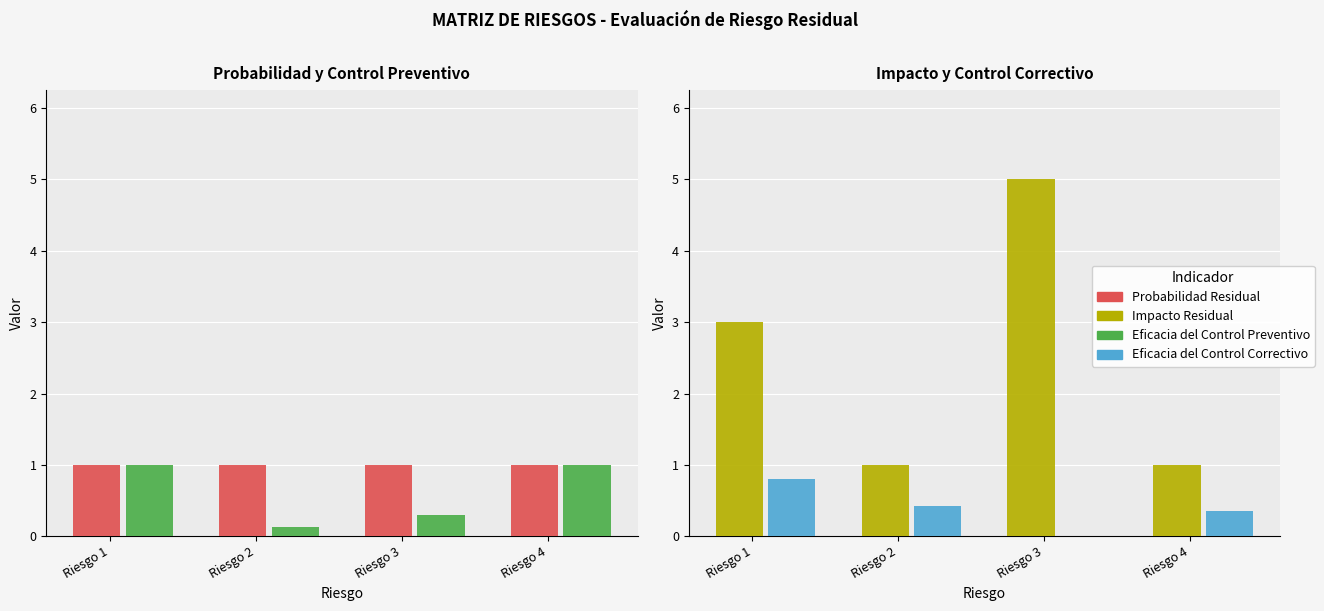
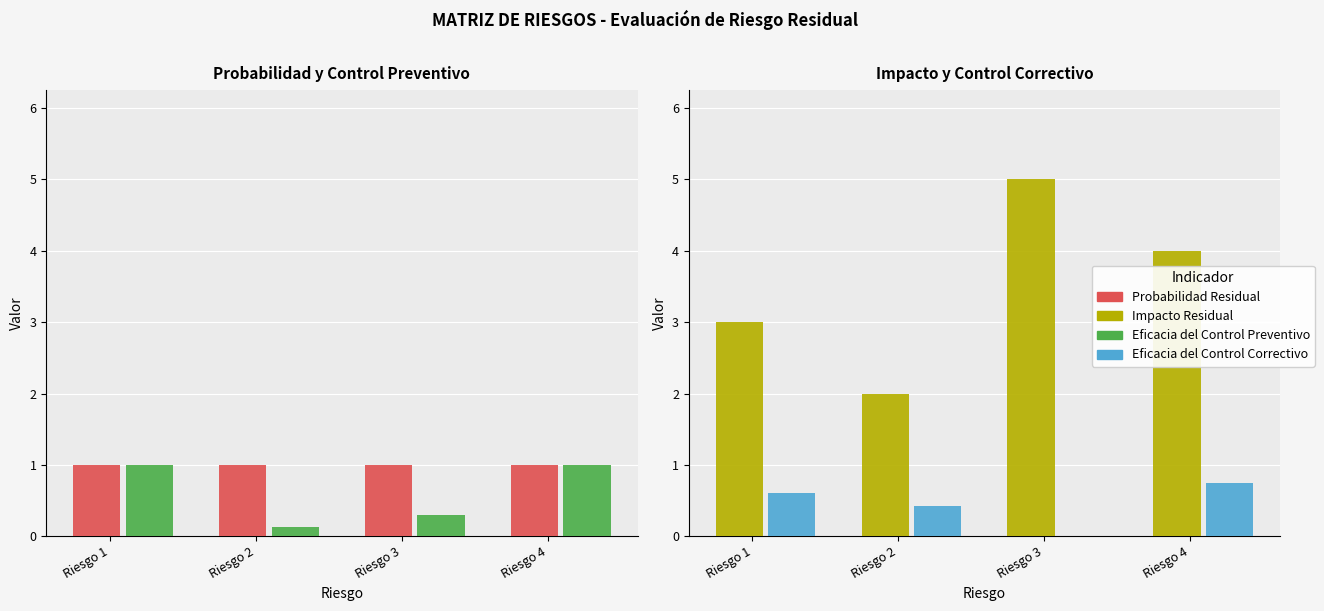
  {
    "Probabilidad y Control Preventivo": {
      "Probabilidad Residual": {
        "Riesgo 1": 1.0,
        "Riesgo 2": 1.0,
        "Riesgo 3": 1.0,
        "Riesgo 4": 1.0
      },
      "Eficacia del Control Preventivo": {
        "Riesgo 1": 1.0,
        "Riesgo 2": 0.1,
        "Riesgo 3": 0.3,
        "Riesgo 4": 1.0
      }
    },
    "Impacto y Control Correctivo": {
      "Impacto Residual": {
        "Riesgo 1": 3,
-       "Riesgo 2": 1,
+       "Riesgo 2": 2,
        "Riesgo 3": 5,
-       "Riesgo 4": 1
+       "Riesgo 4": 4
      },
      "Eficacia del Control Correctivo": {
-       "Riesgo 1": 0.8,
+       "Riesgo 1": 0.6,
        "Riesgo 2": 0.4,
        "Riesgo 3": 0.0,
-       "Riesgo 4": 0.4
+       "Riesgo 4": 0.8
      }
    }
  }
